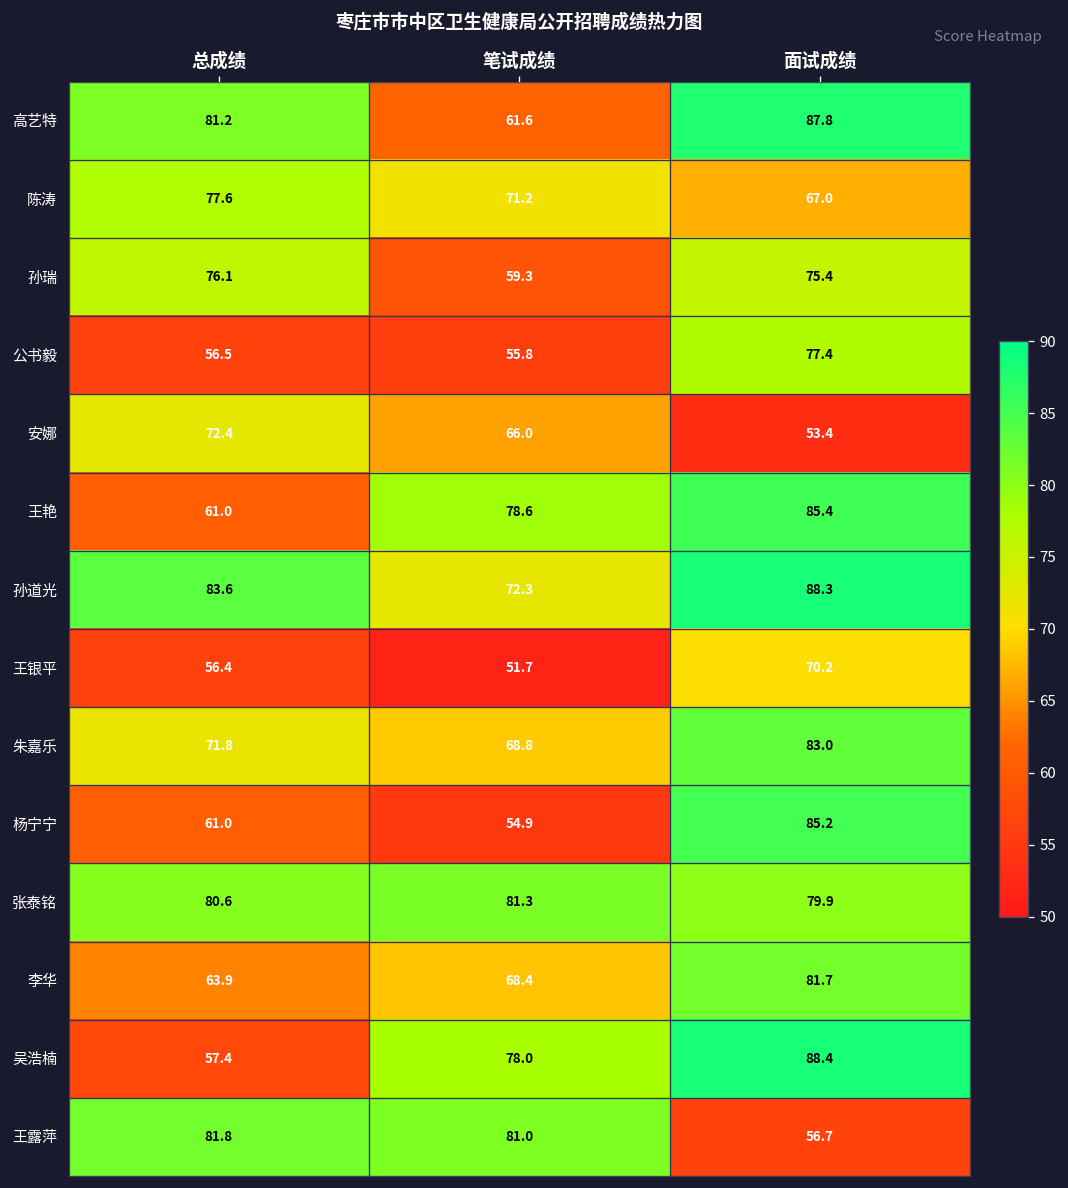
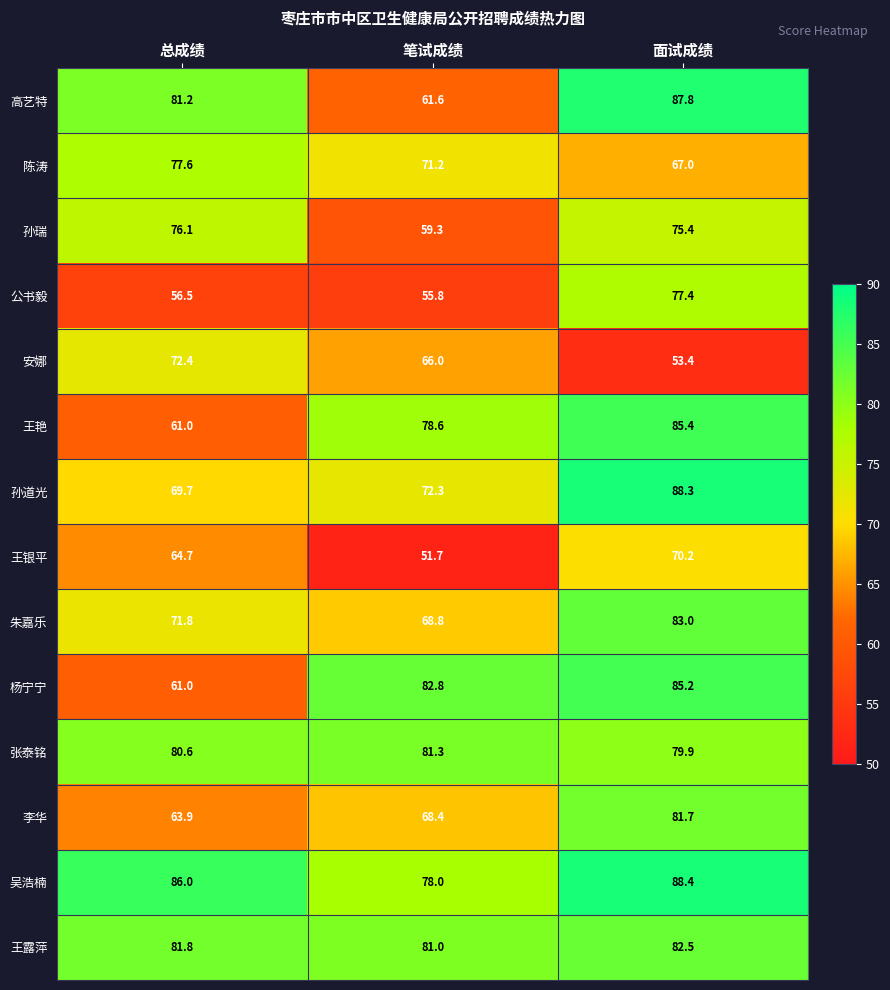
  {
    "高艺特": {
      "总成绩": 81.2,
      "笔试成绩": 61.6,
      "面试成绩": 87.8
    },
    "陈涛": {
      "总成绩": 77.6,
      "笔试成绩": 71.2,
      "面试成绩": 67.0
    },
    "孙瑞": {
      "总成绩": 76.1,
      "笔试成绩": 59.3,
      "面试成绩": 75.4
    },
    "公书毅": {
      "总成绩": 56.5,
      "笔试成绩": 55.8,
      "面试成绩": 77.4
    },
    "安娜": {
      "总成绩": 72.4,
      "笔试成绩": 66.0,
      "面试成绩": 53.4
    },
    "王艳": {
      "总成绩": 61.0,
      "笔试成绩": 78.6,
      "面试成绩": 85.4
    },
    "孙道光": {
-     "总成绩": 83.6,
+     "总成绩": 69.7,
      "笔试成绩": 72.3,
      "面试成绩": 88.3
    },
    "王银平": {
-     "总成绩": 56.4,
+     "总成绩": 64.7,
      "笔试成绩": 51.7,
      "面试成绩": 70.2
    },
    "朱嘉乐": {
      "总成绩": 71.8,
      "笔试成绩": 68.8,
      "面试成绩": 83.0
    },
    "杨宁宁": {
      "总成绩": 61.0,
-     "笔试成绩": 54.9,
+     "笔试成绩": 82.8,
      "面试成绩": 85.2
    },
    "张泰铭": {
      "总成绩": 80.6,
      "笔试成绩": 81.3,
      "面试成绩": 79.9
    },
    "李华": {
      "总成绩": 63.9,
      "笔试成绩": 68.4,
      "面试成绩": 81.7
    },
    "吴浩楠": {
-     "总成绩": 57.4,
+     "总成绩": 86.0,
      "笔试成绩": 78.0,
      "面试成绩": 88.4
    },
    "王露萍": {
      "总成绩": 81.8,
      "笔试成绩": 81.0,
-     "面试成绩": 56.7
+     "面试成绩": 82.5
    }
  }
